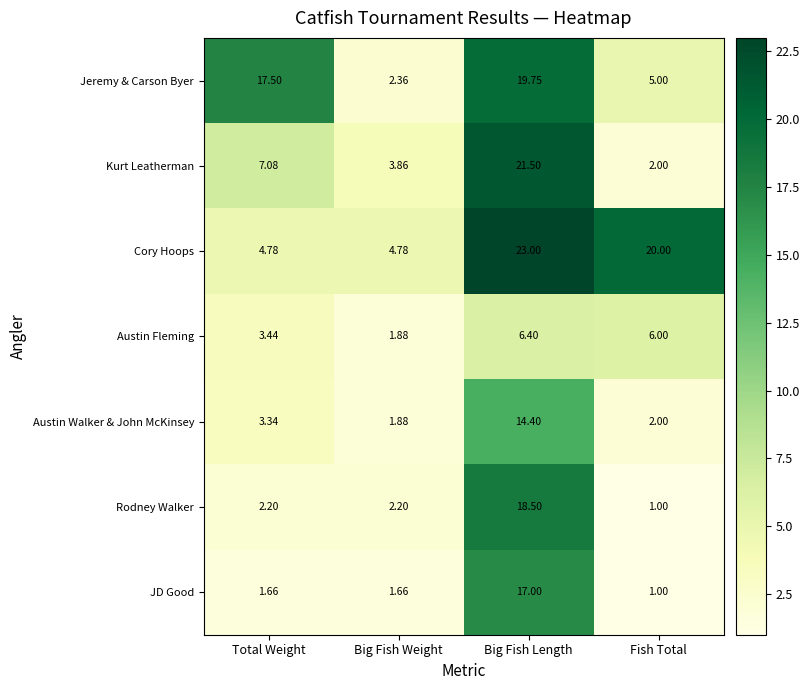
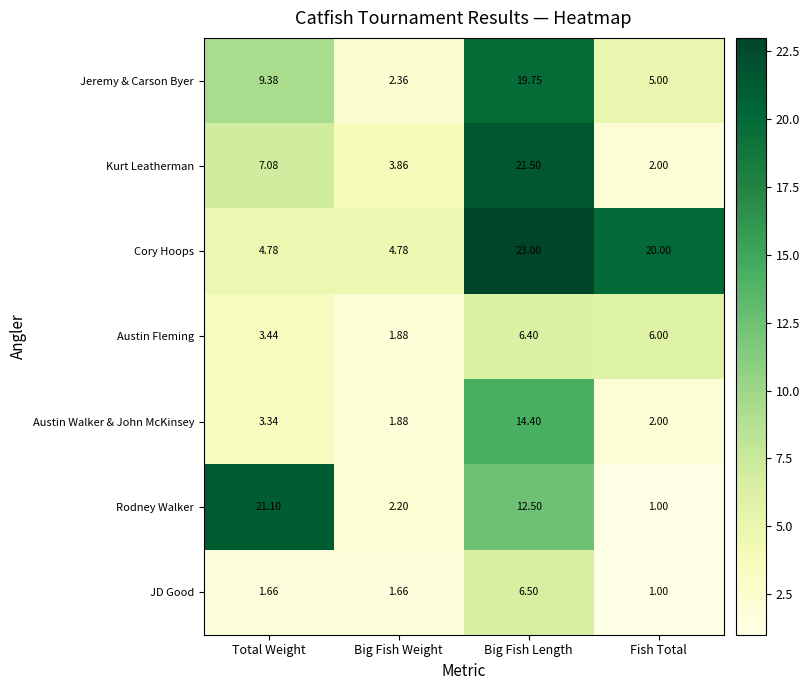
  {
    "Jeremy & Carson Byer": {
-     "Total Weight": 17.50,
+     "Total Weight": 9.38,
      "Big Fish Weight": 2.36,
      "Big Fish Length": 19.75,
      "Fish Total": 5.00
    },
    "Kurt Leatherman": {
      "Total Weight": 7.08,
      "Big Fish Weight": 3.86,
      "Big Fish Length": 21.50,
      "Fish Total": 2.00
    },
    "Cory Hoops": {
      "Total Weight": 4.78,
      "Big Fish Weight": 4.78,
      "Big Fish Length": 23.00,
      "Fish Total": 20.00
    },
    "Austin Fleming": {
      "Total Weight": 3.44,
      "Big Fish Weight": 1.88,
      "Big Fish Length": 6.40,
      "Fish Total": 6.00
    },
    "Austin Walker & John McKinsey": {
      "Total Weight": 3.34,
      "Big Fish Weight": 1.88,
      "Big Fish Length": 14.40,
      "Fish Total": 2.00
    },
    "Rodney Walker": {
-     "Total Weight": 2.20,
+     "Total Weight": 21.10,
      "Big Fish Weight": 2.20,
-     "Big Fish Length": 18.50,
+     "Big Fish Length": 12.50,
      "Fish Total": 1.00
    },
    "JD Good": {
      "Total Weight": 1.66,
      "Big Fish Weight": 1.66,
-     "Big Fish Length": 17.00,
+     "Big Fish Length": 6.50,
      "Fish Total": 1.00
    }
  }
